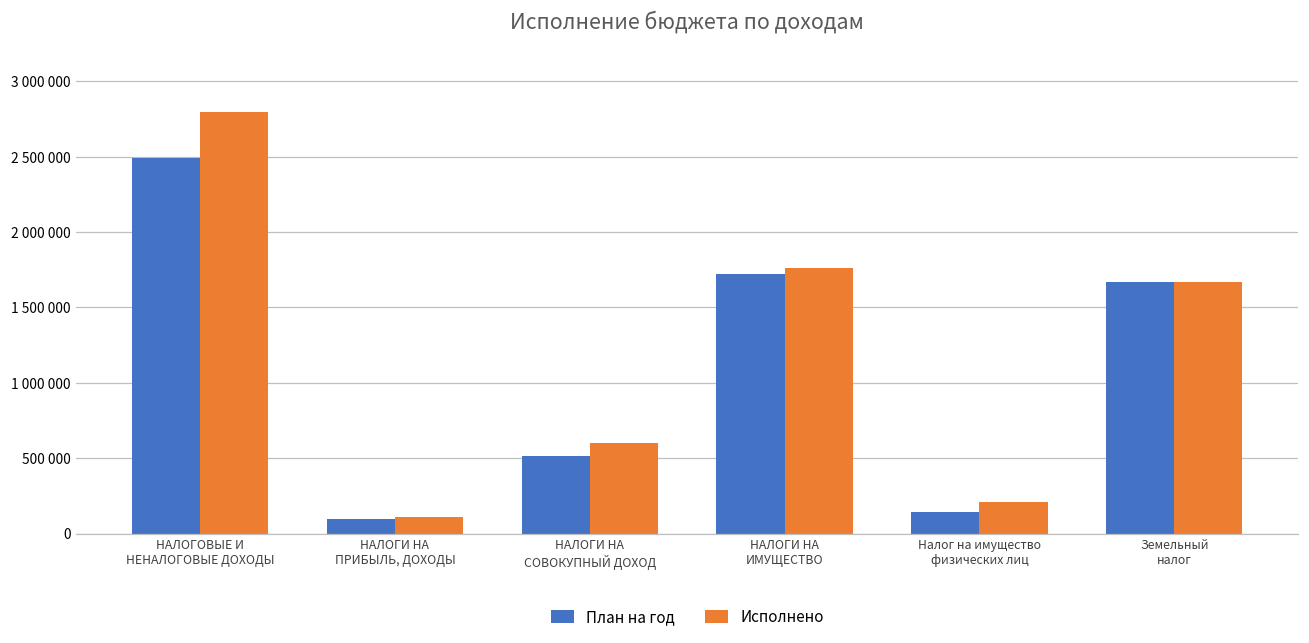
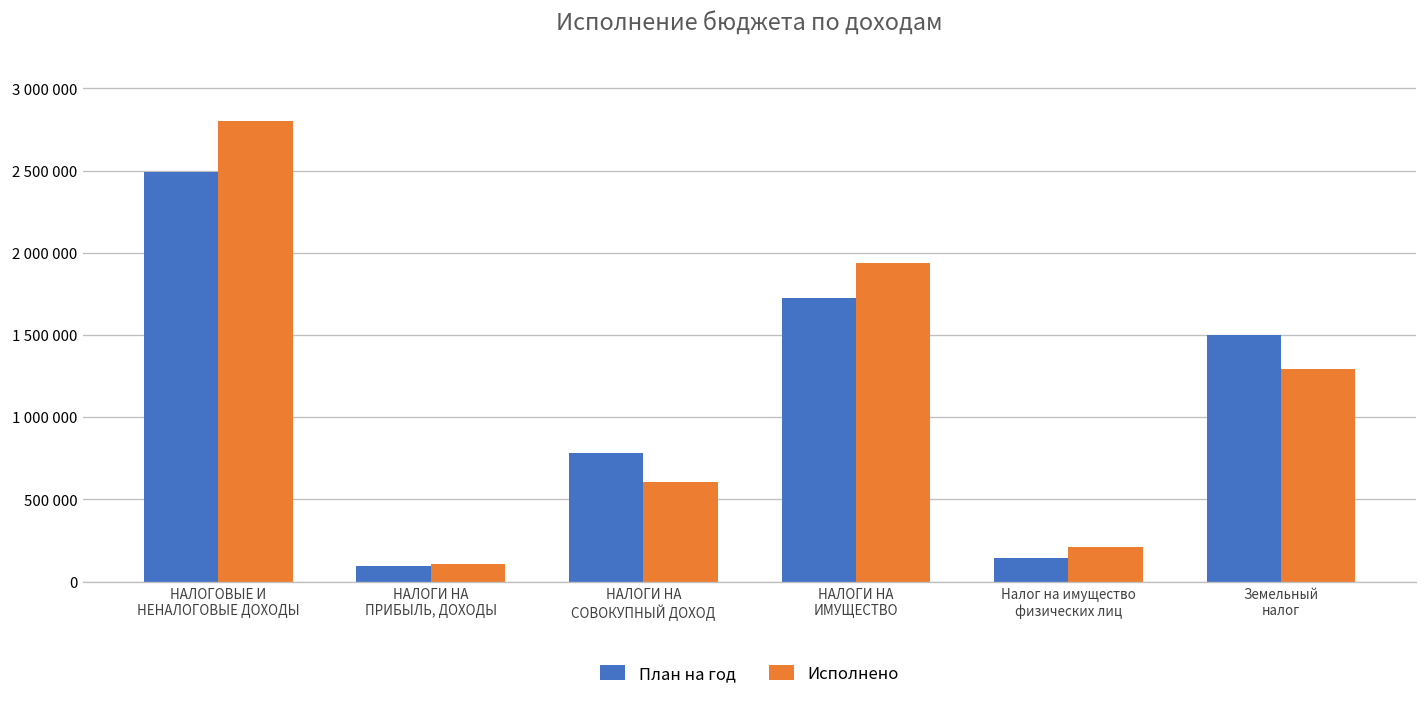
  {
    "План на год": {
      "НАЛОГОВЫЕ И НЕНАЛОГОВЫЕ ДОХОДЫ": 2490000,
      "НАЛОГИ НА ПРИБЫЛЬ, ДОХОДЫ": 100000,
-     "НАЛОГИ НА СОВОКУПНЫЙ ДОХОД": 520000,
+     "НАЛОГИ НА СОВОКУПНЫЙ ДОХОД": 780000,
      "НАЛОГИ НА ИМУЩЕСТВО": 1720000,
      "Налог на имущество физических лиц": 140000,
-     "Земельный налог": 1670000
+     "Земельный налог": 1500000
    },
    "Исполнено": {
      "НАЛОГОВЫЕ И НЕНАЛОГОВЫЕ ДОХОДЫ": 2800000,
      "НАЛОГИ НА ПРИБЫЛЬ, ДОХОДЫ": 110000,
      "НАЛОГИ НА СОВОКУПНЫЙ ДОХОД": 600000,
-     "НАЛОГИ НА ИМУЩЕСТВО": 1760000,
+     "НАЛОГИ НА ИМУЩЕСТВО": 1940000,
      "Налог на имущество физических лиц": 210000,
-     "Земельный налог": 1670000
+     "Земельный налог": 1290000
    }
  }
